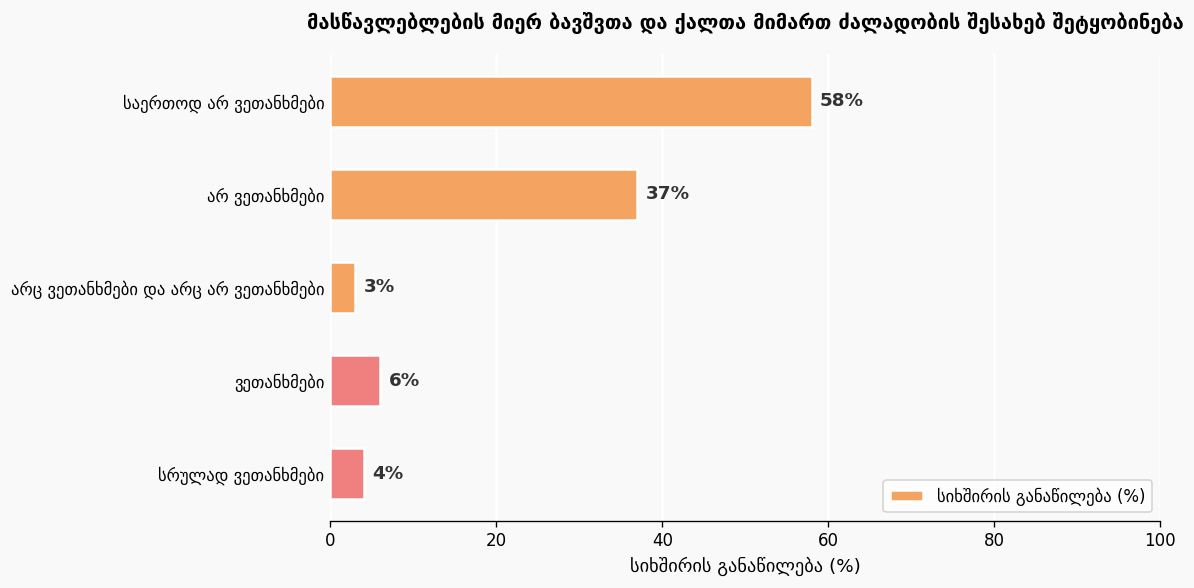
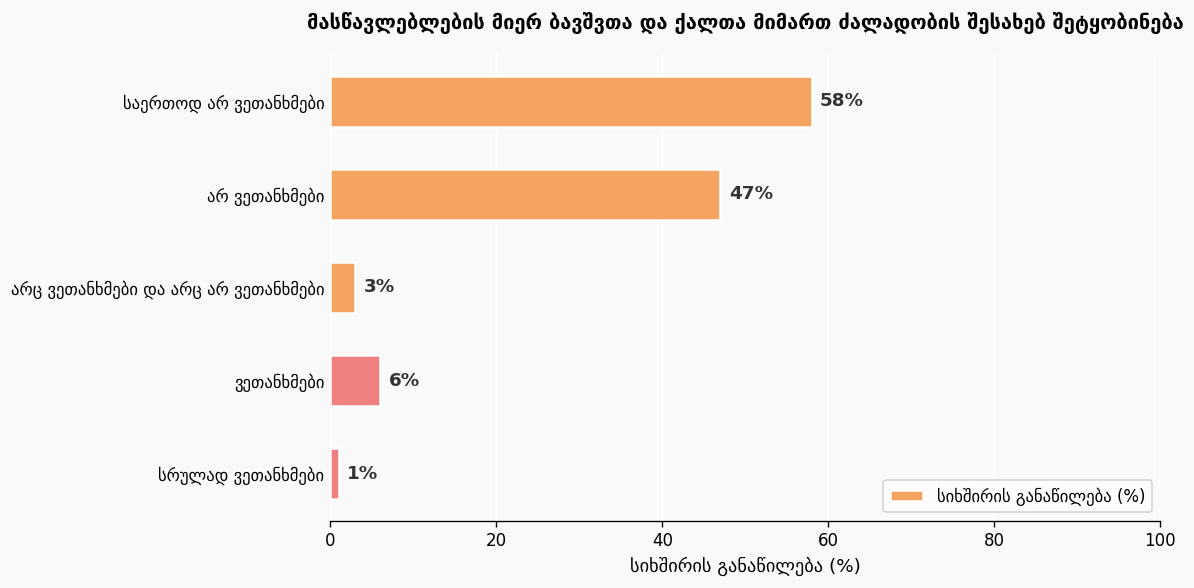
  {
    "საერთოდ არ ვეთანხმები": "58%",
-   "არ ვეთანხმები": "37%",
+   "არ ვეთანხმები": "47%",
    "არც ვეთანხმები და არც არ ვეთანხმები": "3%",
    "ვეთანხმები": "6%",
-   "სრულად ვეთანხმები": "4%"
+   "სრულად ვეთანხმები": "1%"
  }
